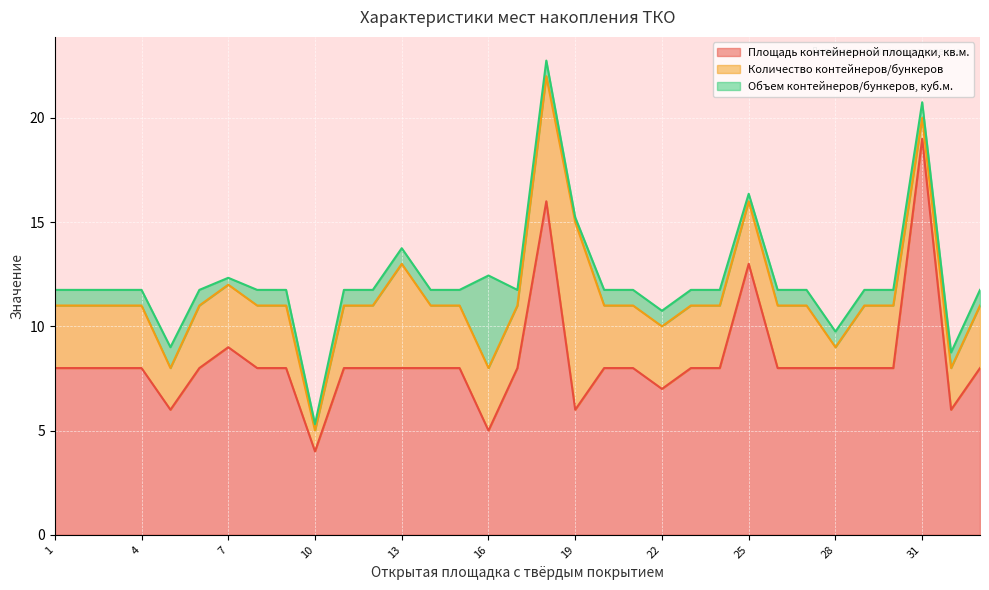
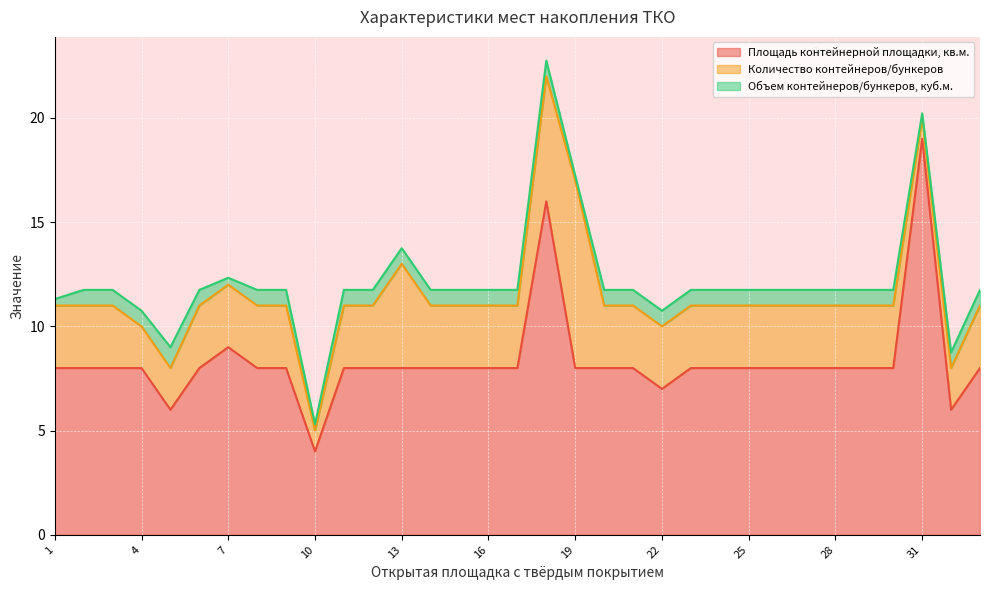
  {
    "Площадь контейнерной площадки, кв.м.": {
      "1": 8,
      "4": 8,
      "7": 9,
      "10": 4,
      "13": 8,
-     "16": 5,
-     "19": 6,
+     "16": 8,
+     "19": 8,
      "22": 7,
-     "25": 13,
+     "25": 8,
      "28": 8,
      "31": 19
    },
    "Количество контейнеров/бункеров": {
      "1": 3,
-     "4": 3,
+     "4": 2,
      "7": 3,
      "10": 1,
      "13": 5,
      "16": 3,
      "19": 9,
      "22": 3,
      "25": 3,
-     "28": 1,
+     "28": 3,
      "31": 1
    },
    "Объем контейнеров/бункеров, куб.м.": {
-     "1": 0.8,
+     "1": 0.3,
      "4": 0.8,
      "7": 0.3,
      "10": 0.3,
      "13": 0.8,
-     "16": 4.4,
+     "16": 0.8,
      "19": 0.2,
      "22": 0.8,
-     "25": 0.4,
+     "25": 0.8,
      "28": 0.8,
-     "31": 0.8
+     "31": 0.2
    }
  }
